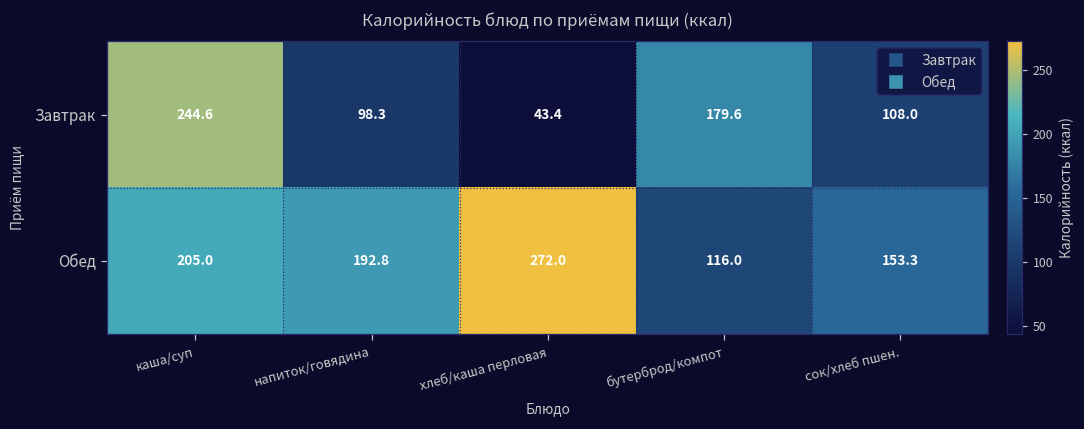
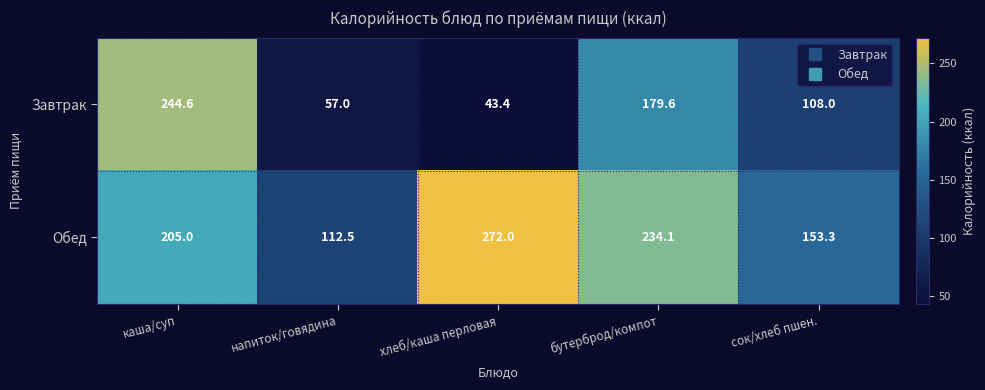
  {
    "Завтрак": {
      "каша/суп": 244.6,
-     "напиток/говядина": 98.3,
+     "напиток/говядина": 57.0,
      "хлеб/каша перловая": 43.4,
      "бутерброд/компот": 179.6,
      "сок/хлеб пшен.": 108.0
    },
    "Обед": {
      "каша/суп": 205.0,
-     "напиток/говядина": 192.8,
+     "напиток/говядина": 112.5,
      "хлеб/каша перловая": 272.0,
-     "бутерброд/компот": 116.0,
+     "бутерброд/компот": 234.1,
      "сок/хлеб пшен.": 153.3
    }
  }
